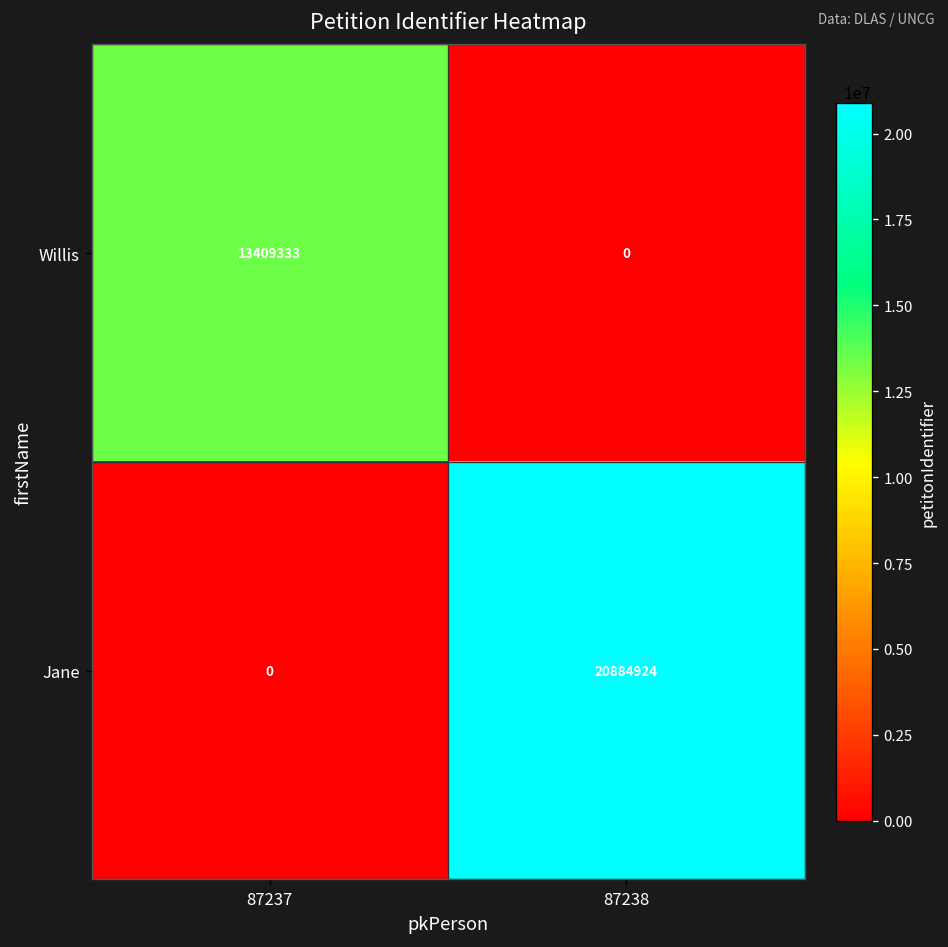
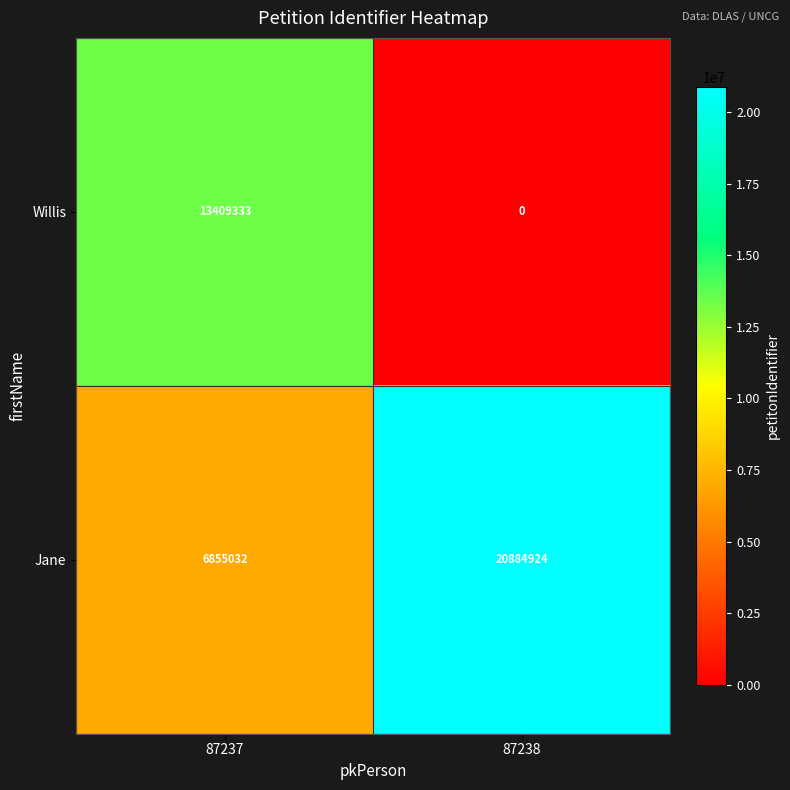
  {
    "Willis": {
      "87237": 13409333,
      "87238": 0
    },
    "Jane": {
-     "87237": 0,
+     "87237": 6855032,
      "87238": 20884924
    }
  }
